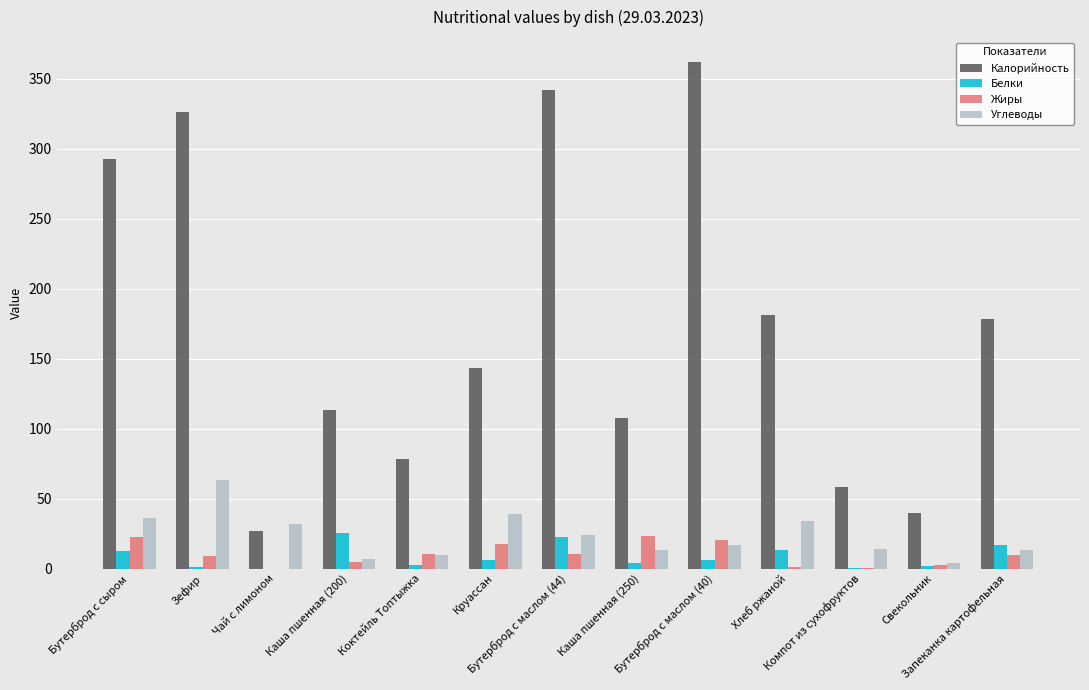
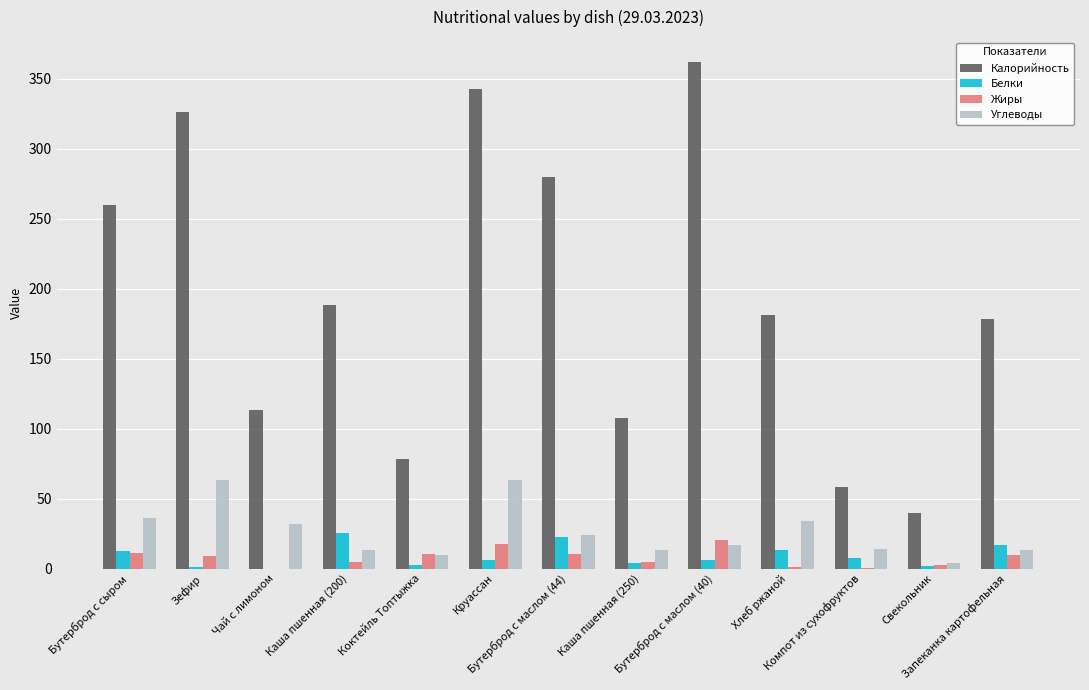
  {
    "Калорийность": {
-     "Бутерброд с сыром": 293,
+     "Бутерброд с сыром": 260,
      "Зефир": 326,
-     "Чай с лимоном": 27,
-     "Каша пшенная (200)": 113,
+     "Чай с лимоном": 113,
+     "Каша пшенная (200)": 188,
      "Коктейль Топтыжка": 78,
-     "Круассан": 143,
-     "Бутерброд с маслом (44)": 342,
+     "Круассан": 343,
+     "Бутерброд с маслом (44)": 280,
      "Каша пшенная (250)": 108,
      "Бутерброд с маслом (40)": 362,
      "Хлеб ржаной": 181,
      "Компот из сухофруктов": 58,
      "Свекольник": 40,
      "Запеканка картофельная": 179
    },
    "Белки": {
      "Бутерброд с сыром": 12,
      "Каша пшенная (200)": 25,
      "Коктейль Топтыжка": 3,
      "Круассан": 6,
      "Бутерброд с маслом (44)": 23,
      "Каша пшенная (250)": 4,
      "Бутерброд с маслом (40)": 6,
      "Хлеб ржаной": 13,
-     "Компот из сухофруктов": 0,
+     "Компот из сухофруктов": 8,
      "Запеканка картофельная": 17
    },
    "Жиры": {
-     "Бутерброд с сыром": 23,
+     "Бутерброд с сыром": 11,
      "Зефир": 9,
      "Чай с лимоном": 0,
      "Каша пшенная (200)": 5,
      "Коктейль Топтыжка": 11,
      "Круассан": 18,
      "Бутерброд с маслом (44)": 10,
-     "Каша пшенная (250)": 24,
+     "Каша пшенная (250)": 4,
      "Бутерброд с маслом (40)": 20,
      "Свекольник": 2,
      "Запеканка картофельная": 10
    },
    "Углеводы": {
      "Бутерброд с сыром": 36,
      "Зефир": 63,
      "Чай с лимоном": 32,
-     "Каша пшенная (200)": 7,
+     "Каша пшенная (200)": 14,
      "Коктейль Топтыжка": 10,
-     "Круассан": 39,
+     "Круассан": 64,
      "Бутерброд с маслом (44)": 24,
      "Каша пшенная (250)": 13,
      "Бутерброд с маслом (40)": 17,
      "Хлеб ржаной": 34,
      "Компот из сухофруктов": 14,
      "Свекольник": 4,
      "Запеканка картофельная": 14
    }
  }
